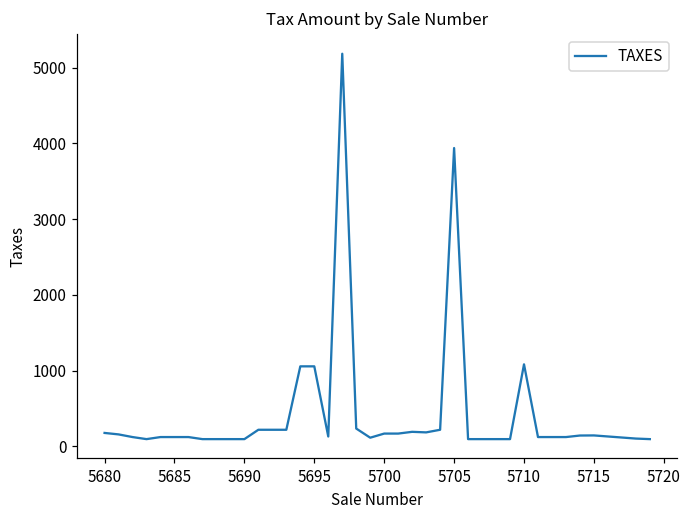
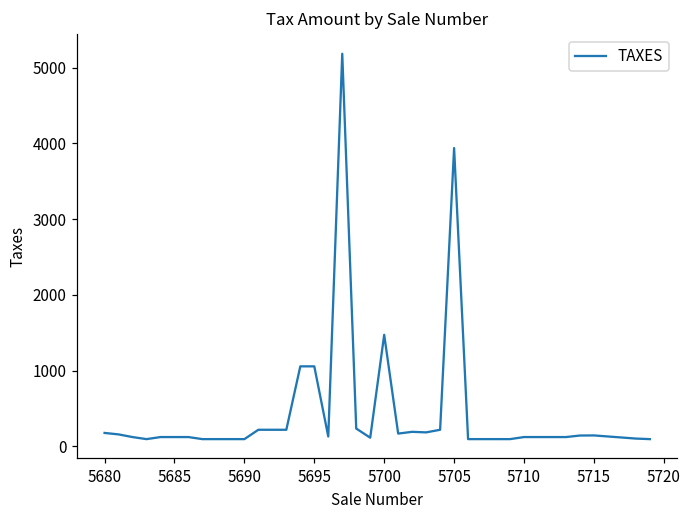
  {
    "5680": 200,
    "5685": 100,
    "5690": 100,
    "5695": 1100,
-   "5700": 200,
+   "5700": 1500,
    "5705": 3900,
-   "5710": 1100,
+   "5710": 100,
    "5715": 100
  }
